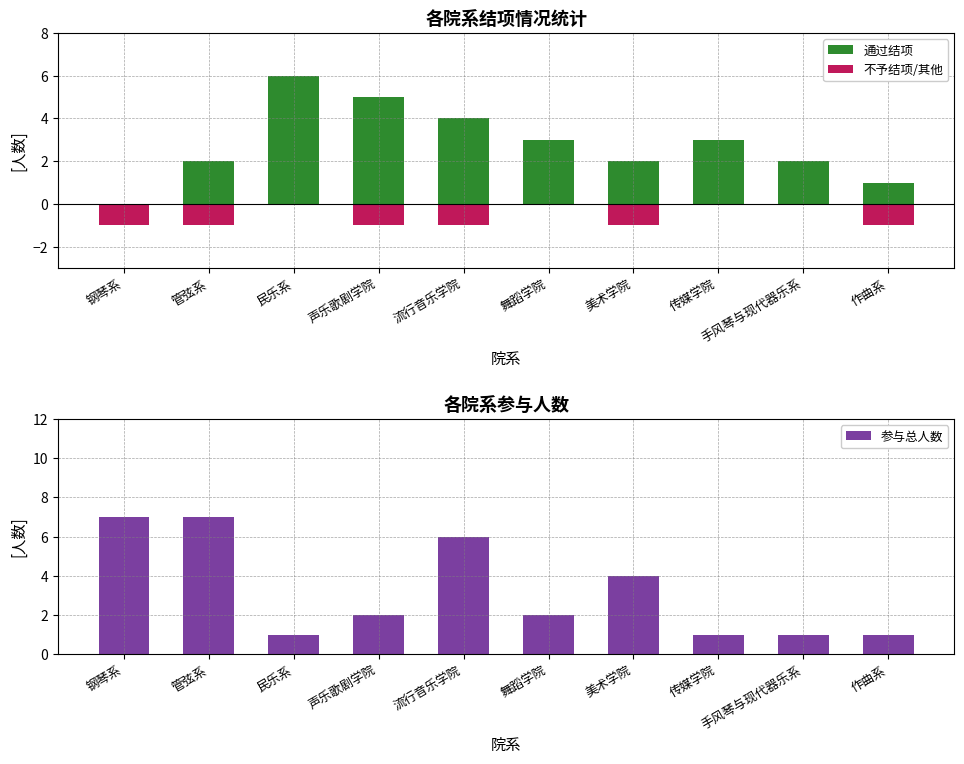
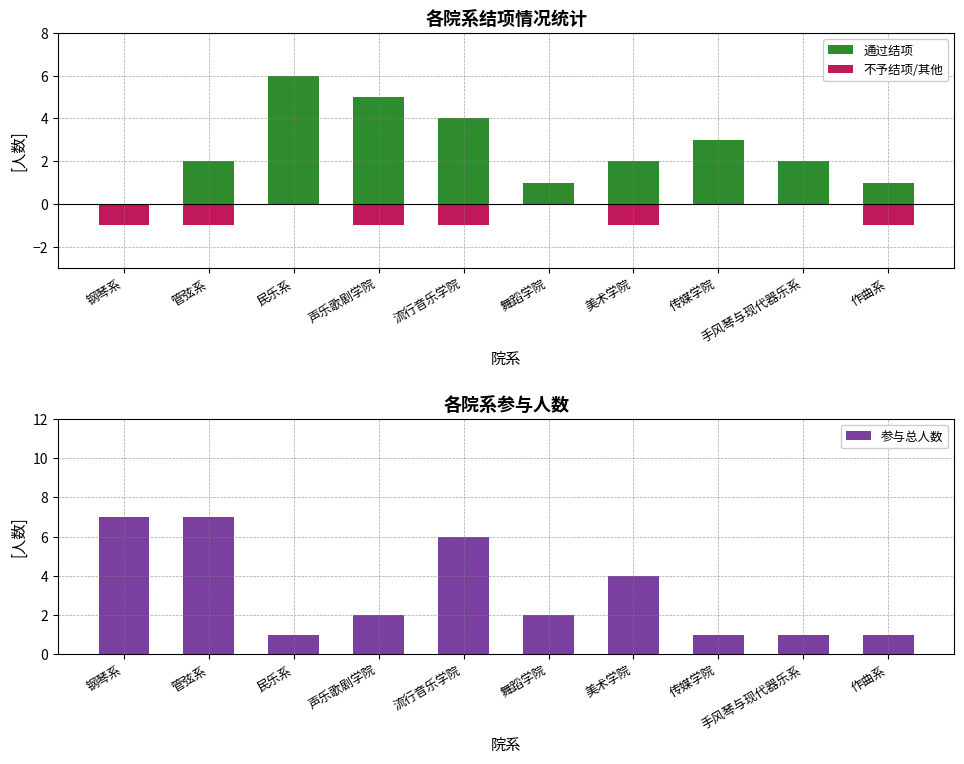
  {
    "各院系结项情况统计": {
      "通过结项": {
        "钢琴系": 0,
        "管弦系": 2,
        "民乐系": 6,
        "声乐歌剧学院": 5,
        "流行音乐学院": 4,
-       "舞蹈学院": 3,
+       "舞蹈学院": 1,
        "美术学院": 2,
        "传媒学院": 3,
        "手风琴与现代器乐系": 2,
        "作曲系": 1
      },
      "不予结项/其他": {
        "钢琴系": -1,
        "管弦系": -1,
        "民乐系": 0,
        "声乐歌剧学院": -1,
        "流行音乐学院": -1,
        "舞蹈学院": 0,
        "美术学院": -1,
        "传媒学院": 0,
        "手风琴与现代器乐系": 0,
        "作曲系": -1
      }
    },
    "各院系参与人数": {
      "钢琴系": 7.0,
      "管弦系": 7.0,
      "民乐系": 1.0,
      "声乐歌剧学院": 2.0,
      "流行音乐学院": 6.0,
      "舞蹈学院": 2.0,
      "美术学院": 4.0,
      "传媒学院": 1.0,
      "手风琴与现代器乐系": 1.0,
      "作曲系": 1.0
    }
  }
